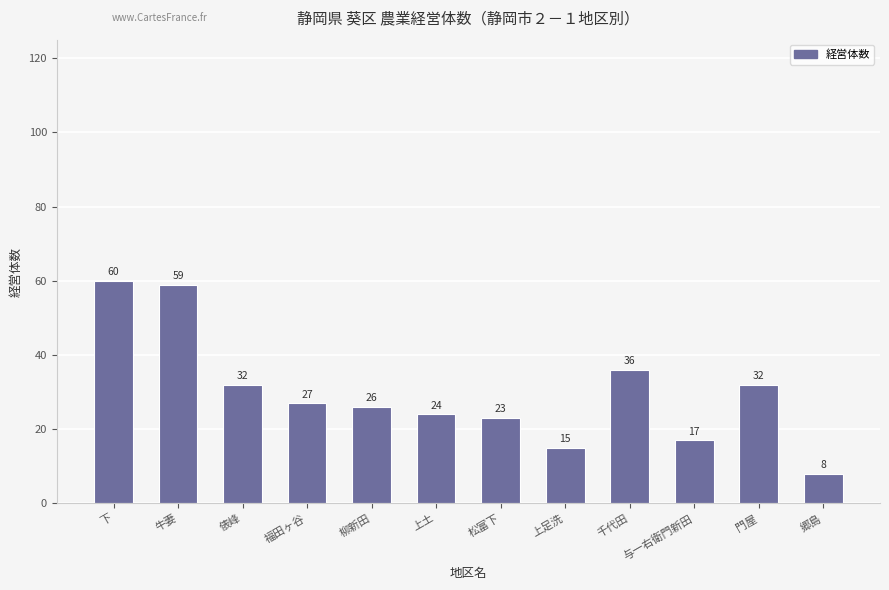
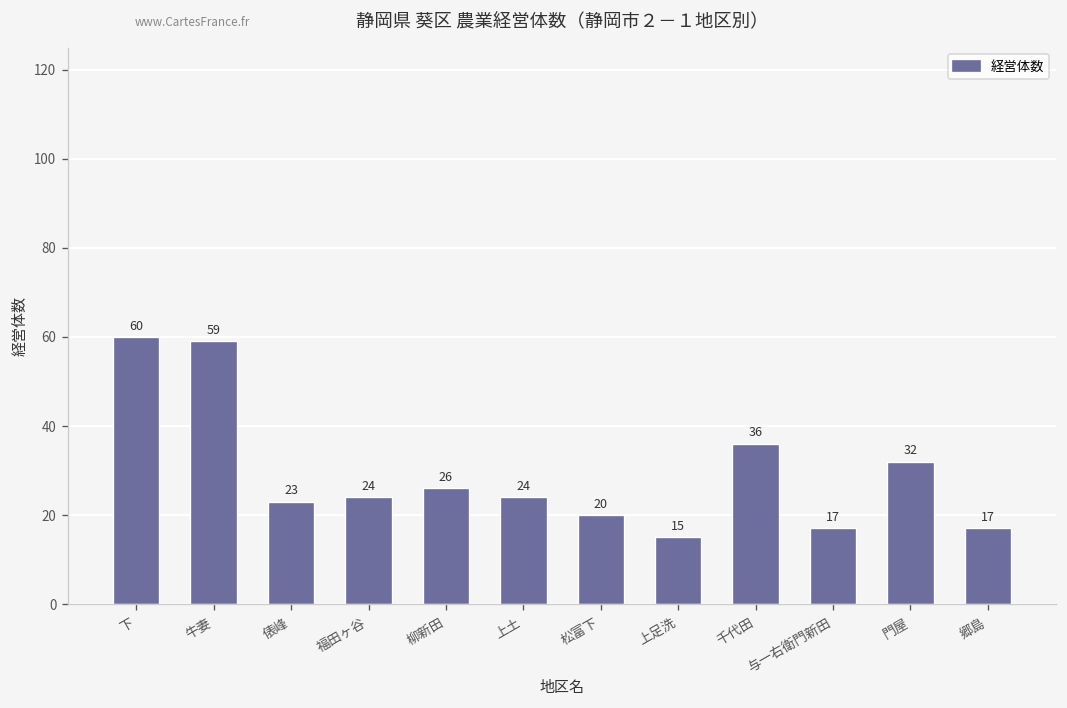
  {
    "下": 60,
    "牛妻": 59,
-   "俵峰": 32,
-   "福田ヶ谷": 27,
+   "俵峰": 23,
+   "福田ヶ谷": 24,
    "柳新田": 26,
    "上土": 24,
-   "松富下": 23,
+   "松富下": 20,
    "上足洗": 15,
    "千代田": 36,
    "与一右衛門新田": 17,
    "門屋": 32,
-   "郷島": 8
+   "郷島": 17
  }
